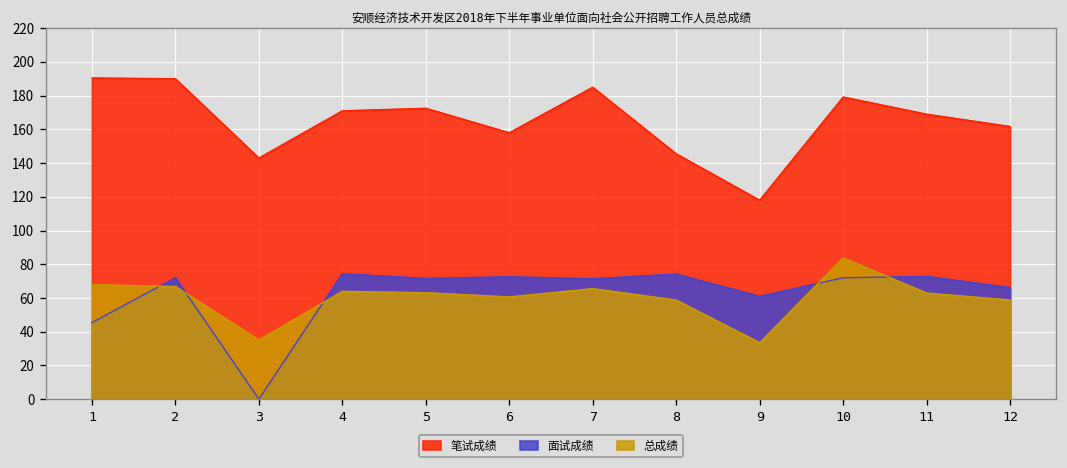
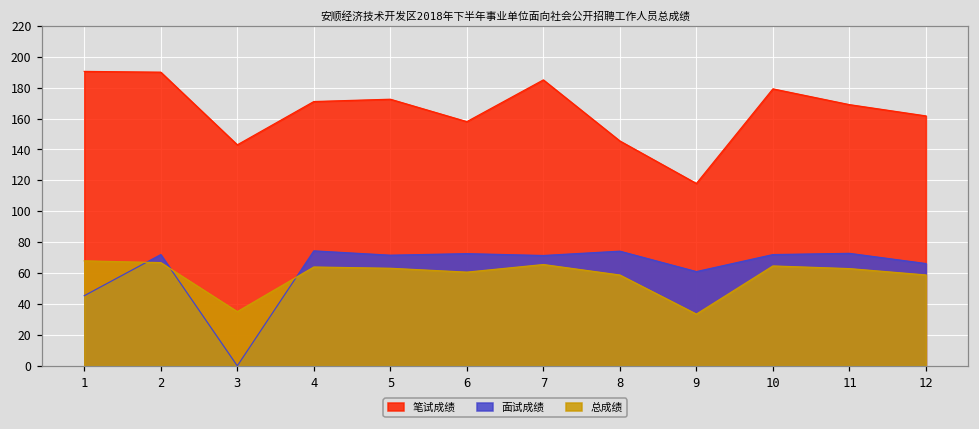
  {
    "笔试成绩": {
      "1": 191,
      "2": 190,
      "3": 143,
      "4": 171,
      "5": 173,
      "6": 158,
      "7": 185,
      "8": 146,
      "9": 118,
      "10": 179,
      "11": 169,
      "12": 162
    },
    "面试成绩": {
      "1": 45,
      "2": 72,
      "3": 0,
      "4": 74,
      "5": 72,
      "6": 73,
      "7": 71,
      "8": 74,
      "9": 61,
      "10": 72,
      "11": 73,
      "12": 66
    },
    "总成绩": {
      "1": 68,
      "2": 67,
      "3": 35,
      "4": 64,
      "5": 63,
      "6": 61,
      "7": 66,
      "8": 59,
      "9": 34,
-     "10": 84,
+     "10": 65,
      "11": 63,
      "12": 59
    }
  }
